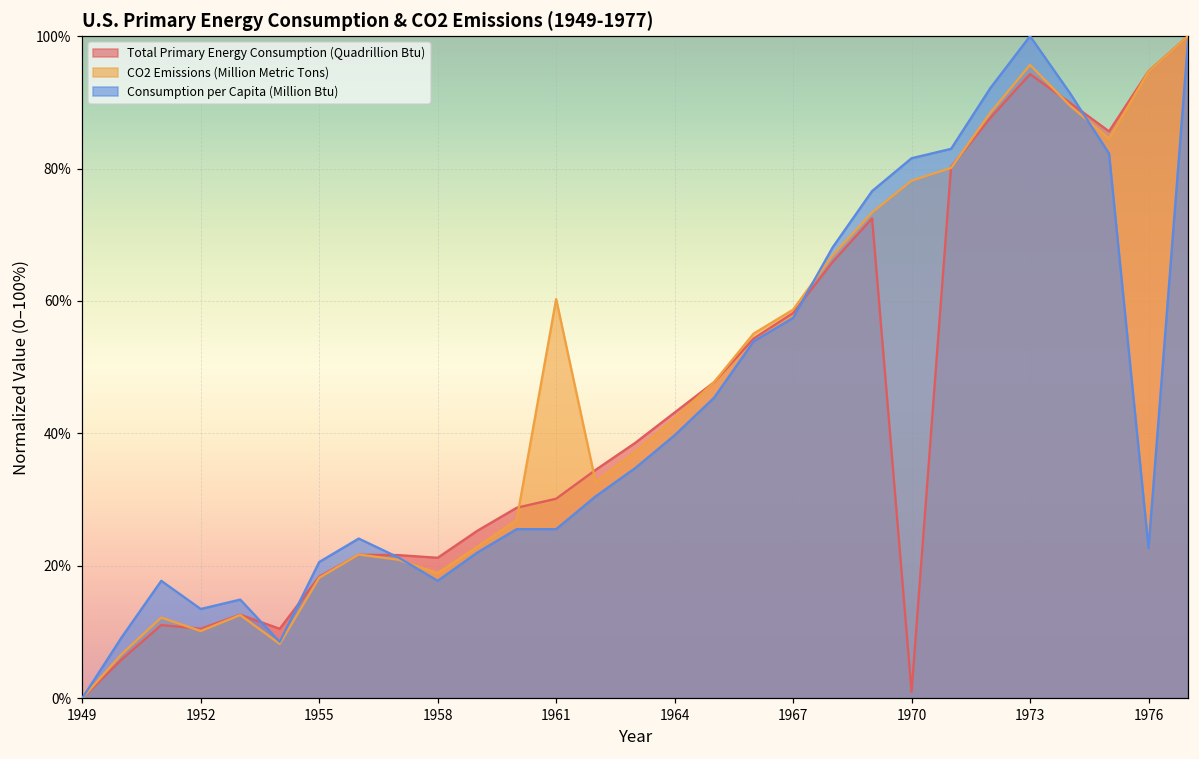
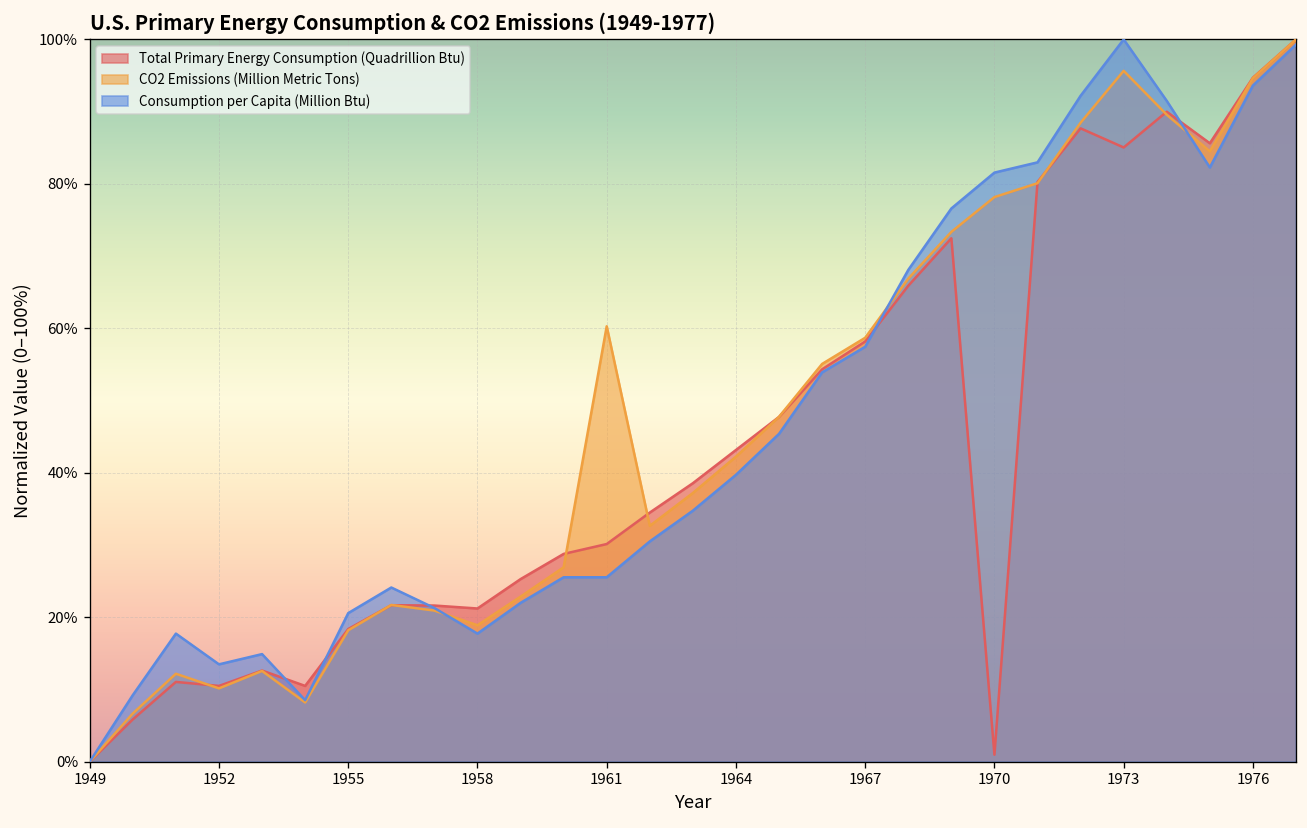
  {
    "Total Primary Energy Consumption (Quadrillion Btu)": {
      "1958": "21%",
      "1961": "30%",
      "1964": "43%",
      "1967": "58%",
      "1970": "1%",
-     "1973": "94%"
+     "1973": "85%"
    },
    "CO2 Emissions (Million Metric Tons)": {
      "1958": "19%",
      "1961": "60%",
      "1964": "42%",
      "1967": "59%",
      "1970": "78%",
      "1973": "96%"
    },
    "Consumption per Capita (Million Btu)": {
      "1952": "13%",
      "1955": "21%",
      "1958": "18%",
      "1961": "26%",
      "1964": "40%",
      "1967": "57%",
      "1970": "82%",
      "1973": "100%",
-     "1976": "23%"
+     "1976": "94%"
    }
  }
